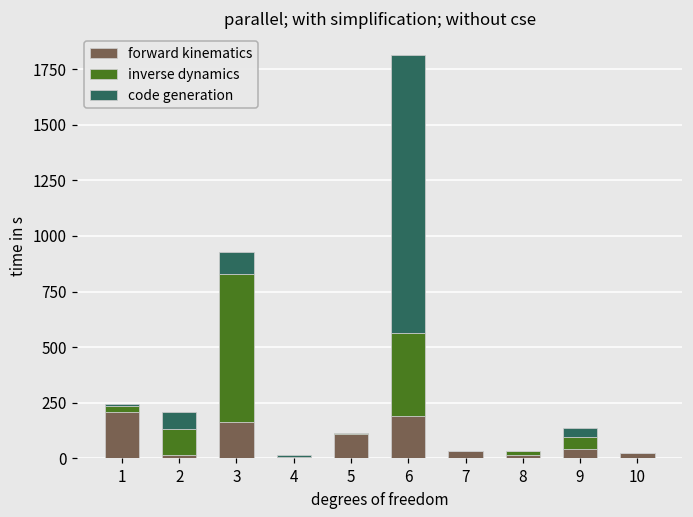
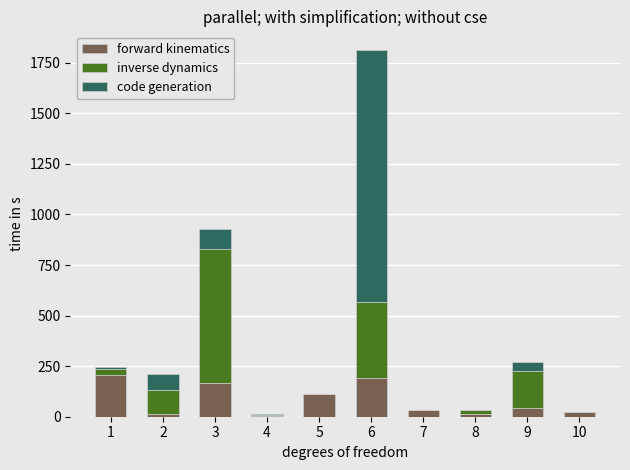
  {
    "forward kinematics": {
      "1": 210,
      "2": 10,
      "3": 160,
      "5": 110,
      "6": 190,
      "7": 30,
      "8": 20,
      "9": 40,
      "10": 20
    },
    "inverse dynamics": {
      "1": 30,
      "2": 120,
      "3": 670,
      "6": 380,
      "7": 0,
      "8": 20,
-     "9": 50,
+     "9": 180,
      "10": 0
    },
    "code generation": {
      "2": 80,
      "3": 100,
      "5": 0,
      "6": 1250,
      "7": 0,
      "8": 0,
      "9": 40,
      "10": 0
    }
  }
